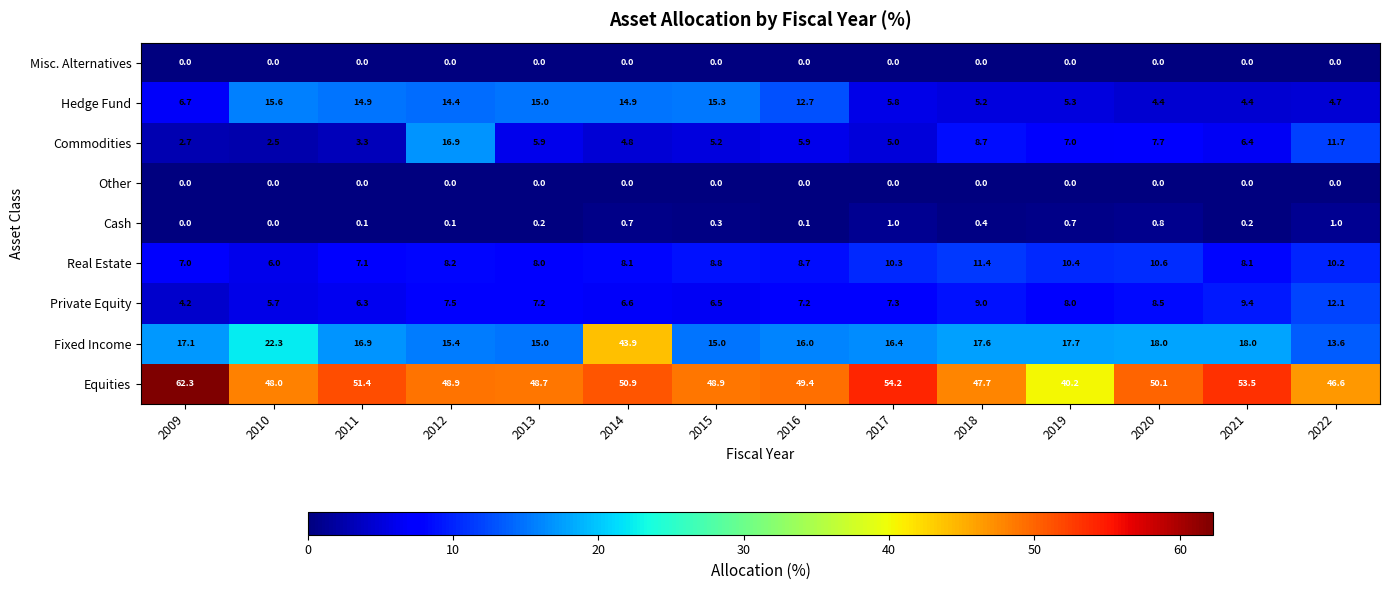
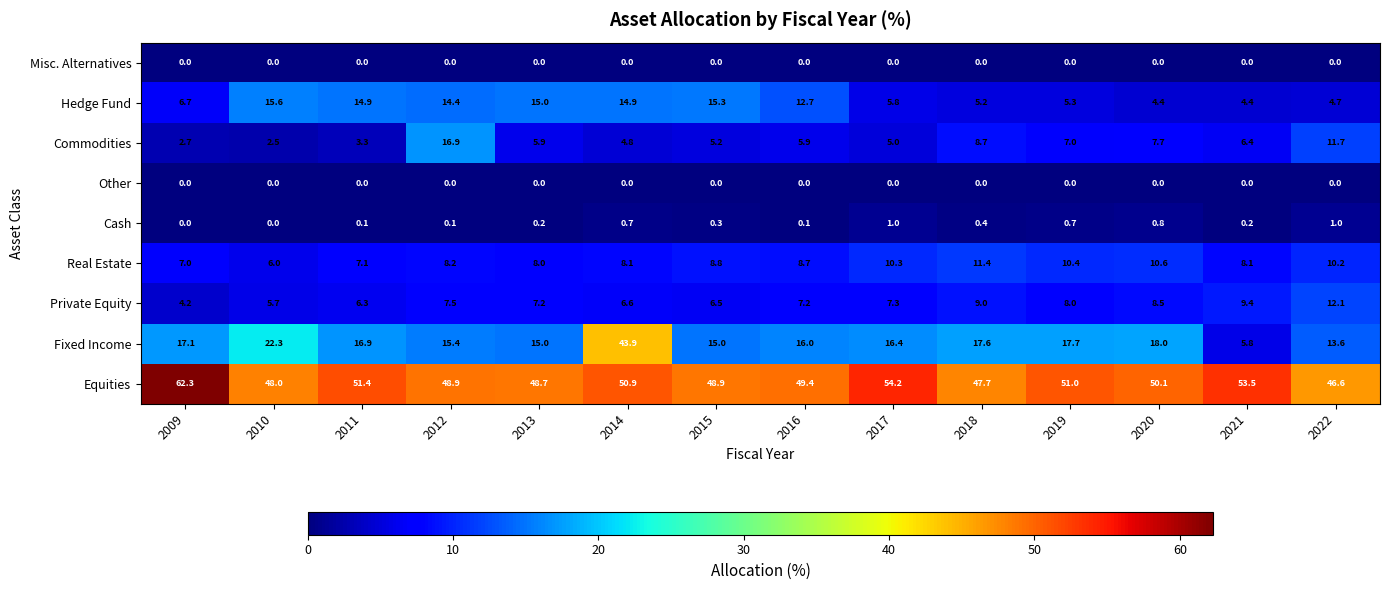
  {
    "Misc. Alternatives": {
      "2009": 0.0,
      "2010": 0.0,
      "2011": 0.0,
      "2012": 0.0,
      "2013": 0.0,
      "2014": 0.0,
      "2015": 0.0,
      "2016": 0.0,
      "2017": 0.0,
      "2018": 0.0,
      "2019": 0.0,
      "2020": 0.0,
      "2021": 0.0,
      "2022": 0.0
    },
    "Hedge Fund": {
      "2009": 6.7,
      "2010": 15.6,
      "2011": 14.9,
      "2012": 14.4,
      "2013": 15.0,
      "2014": 14.9,
      "2015": 15.3,
      "2016": 12.7,
      "2017": 5.8,
      "2018": 5.2,
      "2019": 5.3,
      "2020": 4.4,
      "2021": 4.4,
      "2022": 4.7
    },
    "Commodities": {
      "2009": 2.7,
      "2010": 2.5,
      "2011": 3.3,
      "2012": 16.9,
      "2013": 5.9,
      "2014": 4.8,
      "2015": 5.2,
      "2016": 5.9,
      "2017": 5.0,
      "2018": 8.7,
      "2019": 7.0,
      "2020": 7.7,
      "2021": 6.4,
      "2022": 11.7
    },
    "Other": {
      "2009": 0.0,
      "2010": 0.0,
      "2011": 0.0,
      "2012": 0.0,
      "2013": 0.0,
      "2014": 0.0,
      "2015": 0.0,
      "2016": 0.0,
      "2017": 0.0,
      "2018": 0.0,
      "2019": 0.0,
      "2020": 0.0,
      "2021": 0.0,
      "2022": 0.0
    },
    "Cash": {
      "2009": 0.0,
      "2010": 0.0,
      "2011": 0.1,
      "2012": 0.1,
      "2013": 0.2,
      "2014": 0.7,
      "2015": 0.3,
      "2016": 0.1,
      "2017": 1.0,
      "2018": 0.4,
      "2019": 0.7,
      "2020": 0.8,
      "2021": 0.2,
      "2022": 1.0
    },
    "Real Estate": {
      "2009": 7.0,
      "2010": 6.0,
      "2011": 7.1,
      "2012": 8.2,
      "2013": 8.0,
      "2014": 8.1,
      "2015": 8.8,
      "2016": 8.7,
      "2017": 10.3,
      "2018": 11.4,
      "2019": 10.4,
      "2020": 10.6,
      "2021": 8.1,
      "2022": 10.2
    },
    "Private Equity": {
      "2009": 4.2,
      "2010": 5.7,
      "2011": 6.3,
      "2012": 7.5,
      "2013": 7.2,
      "2014": 6.6,
      "2015": 6.5,
      "2016": 7.2,
      "2017": 7.3,
      "2018": 9.0,
      "2019": 8.0,
      "2020": 8.5,
      "2021": 9.4,
      "2022": 12.1
    },
    "Fixed Income": {
      "2009": 17.1,
      "2010": 22.3,
      "2011": 16.9,
      "2012": 15.4,
      "2013": 15.0,
      "2014": 43.9,
      "2015": 15.0,
      "2016": 16.0,
      "2017": 16.4,
      "2018": 17.6,
      "2019": 17.7,
      "2020": 18.0,
-     "2021": 18.0,
+     "2021": 5.8,
      "2022": 13.6
    },
    "Equities": {
      "2009": 62.3,
      "2010": 48.0,
      "2011": 51.4,
      "2012": 48.9,
      "2013": 48.7,
      "2014": 50.9,
      "2015": 48.9,
      "2016": 49.4,
      "2017": 54.2,
      "2018": 47.7,
-     "2019": 40.2,
+     "2019": 51.0,
      "2020": 50.1,
      "2021": 53.5,
      "2022": 46.6
    }
  }
